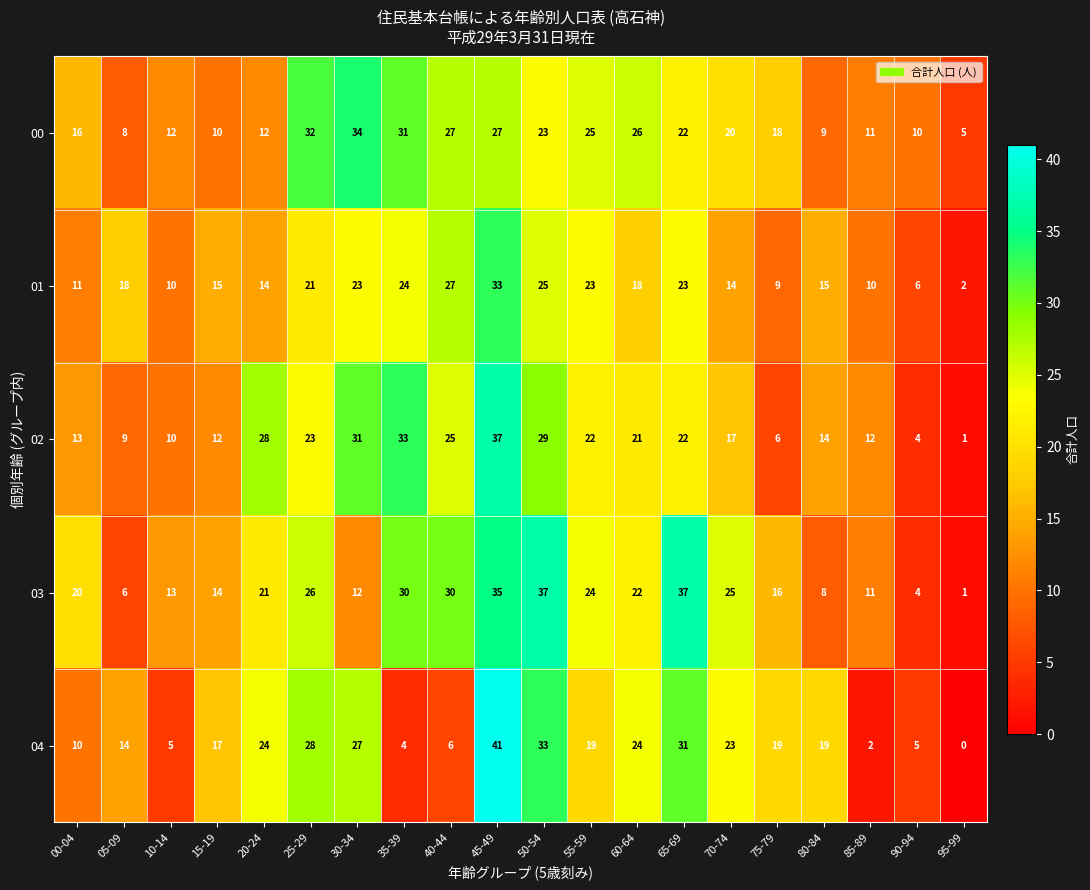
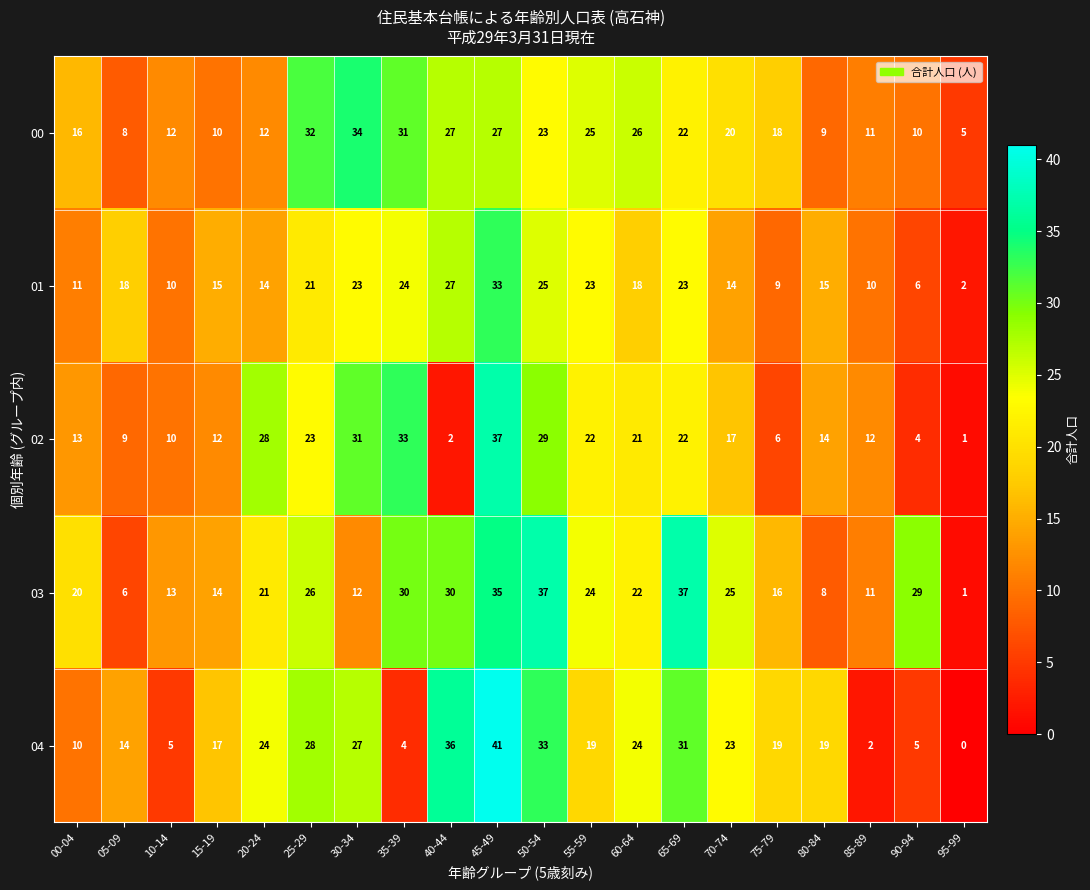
  {
    "00": {
      "00-04": 16,
      "05-09": 8,
      "10-14": 12,
      "15-19": 10,
      "20-24": 12,
      "25-29": 32,
      "30-34": 34,
      "35-39": 31,
      "40-44": 27,
      "45-49": 27,
      "50-54": 23,
      "55-59": 25,
      "60-64": 26,
      "65-69": 22,
      "70-74": 20,
      "75-79": 18,
      "80-84": 9,
      "85-89": 11,
      "90-94": 10,
      "95-99": 5
    },
    "01": {
      "00-04": 11,
      "05-09": 18,
      "10-14": 10,
      "15-19": 15,
      "20-24": 14,
      "25-29": 21,
      "30-34": 23,
      "35-39": 24,
      "40-44": 27,
      "45-49": 33,
      "50-54": 25,
      "55-59": 23,
      "60-64": 18,
      "65-69": 23,
      "70-74": 14,
      "75-79": 9,
      "80-84": 15,
      "85-89": 10,
      "90-94": 6,
      "95-99": 2
    },
    "02": {
      "00-04": 13,
      "05-09": 9,
      "10-14": 10,
      "15-19": 12,
      "20-24": 28,
      "25-29": 23,
      "30-34": 31,
      "35-39": 33,
-     "40-44": 25,
+     "40-44": 2,
      "45-49": 37,
      "50-54": 29,
      "55-59": 22,
      "60-64": 21,
      "65-69": 22,
      "70-74": 17,
      "75-79": 6,
      "80-84": 14,
      "85-89": 12,
      "90-94": 4,
      "95-99": 1
    },
    "03": {
      "00-04": 20,
      "05-09": 6,
      "10-14": 13,
      "15-19": 14,
      "20-24": 21,
      "25-29": 26,
      "30-34": 12,
      "35-39": 30,
      "40-44": 30,
      "45-49": 35,
      "50-54": 37,
      "55-59": 24,
      "60-64": 22,
      "65-69": 37,
      "70-74": 25,
      "75-79": 16,
      "80-84": 8,
      "85-89": 11,
-     "90-94": 4,
+     "90-94": 29,
      "95-99": 1
    },
    "04": {
      "00-04": 10,
      "05-09": 14,
      "10-14": 5,
      "15-19": 17,
      "20-24": 24,
      "25-29": 28,
      "30-34": 27,
      "35-39": 4,
-     "40-44": 6,
+     "40-44": 36,
      "45-49": 41,
      "50-54": 33,
      "55-59": 19,
      "60-64": 24,
      "65-69": 31,
      "70-74": 23,
      "75-79": 19,
      "80-84": 19,
      "85-89": 2,
      "90-94": 5,
      "95-99": 0
    }
  }
